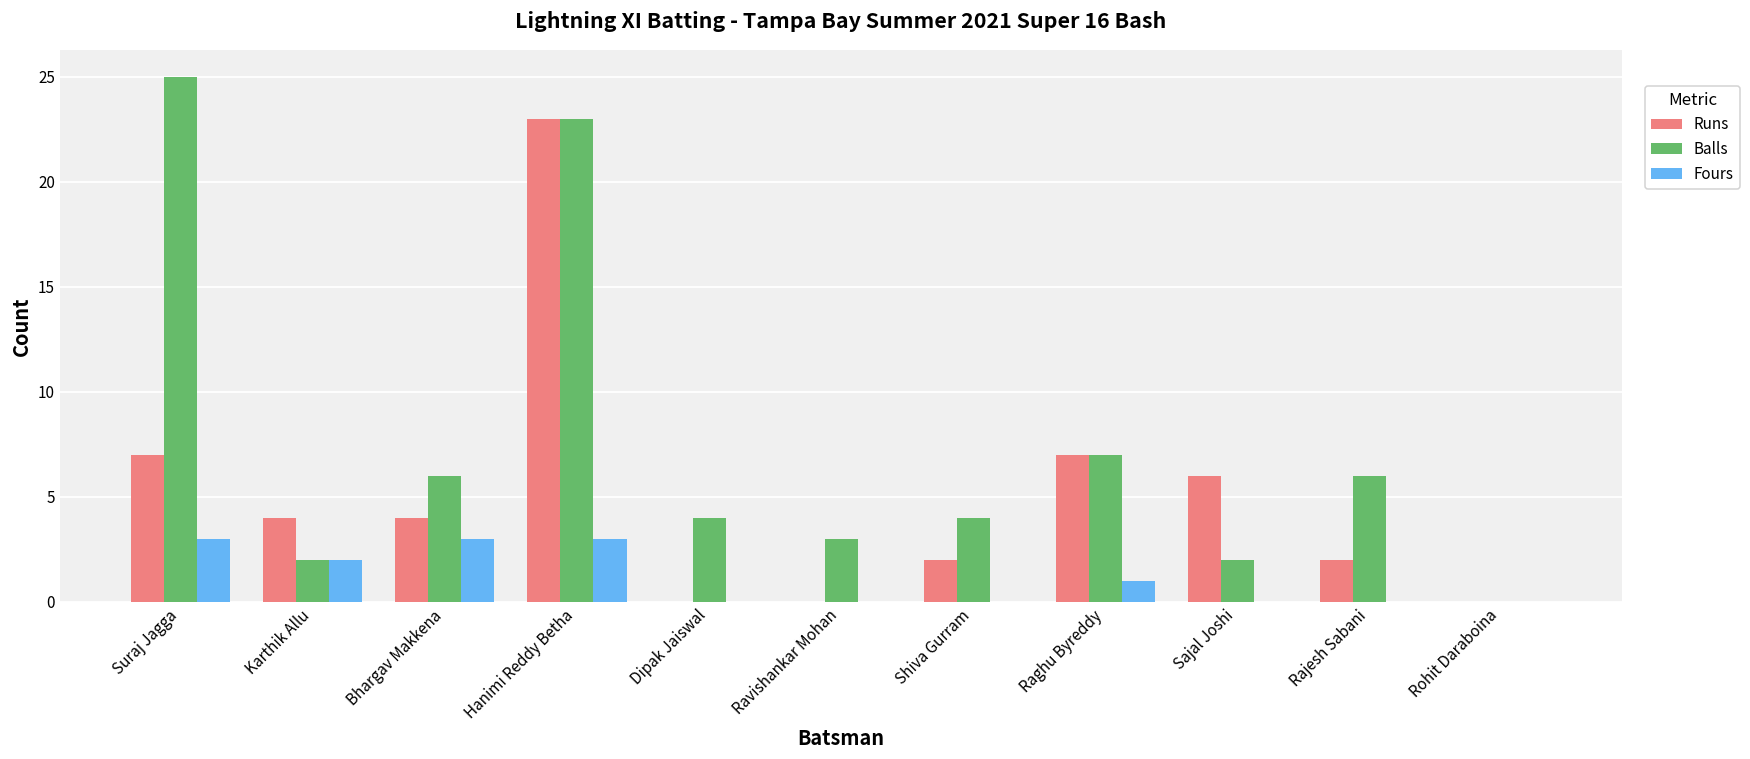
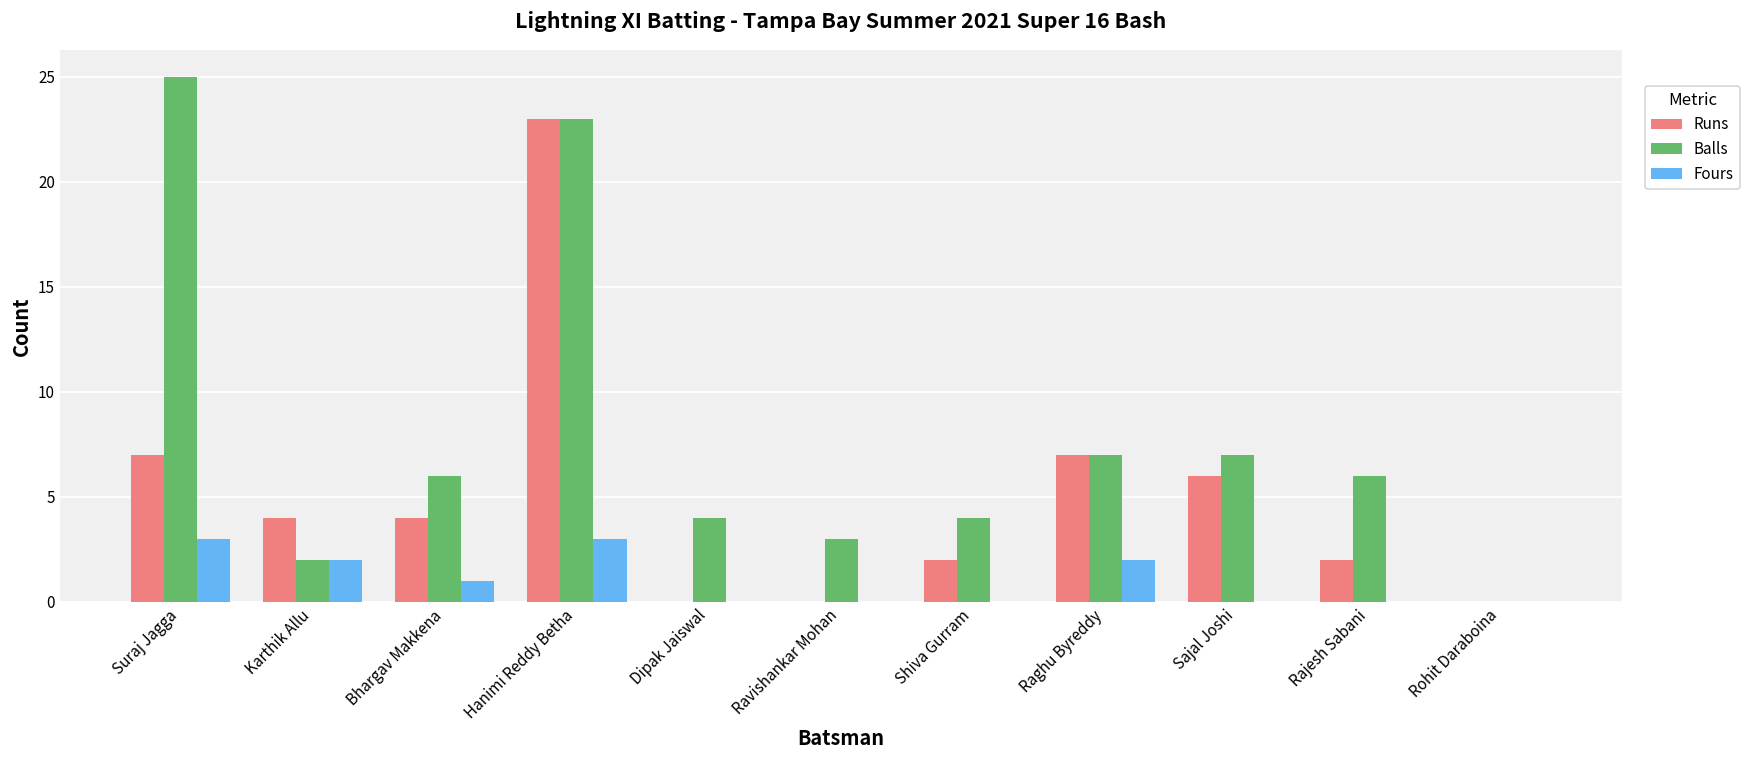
  {
    "Runs": {
      "Suraj Jagga": 7,
      "Karthik Allu": 4,
      "Bhargav Makkena": 4,
      "Hanimi Reddy Betha": 23,
      "Dipak Jaiswal": 0,
      "Ravishankar Mohan": 0,
      "Shiva Gurram": 2,
      "Raghu Byreddy": 7,
      "Sajal Joshi": 6,
      "Rajesh Sabani": 2,
      "Rohit Daraboina": 0
    },
    "Balls": {
      "Suraj Jagga": 25,
      "Karthik Allu": 2,
      "Bhargav Makkena": 6,
      "Hanimi Reddy Betha": 23,
      "Dipak Jaiswal": 4,
      "Ravishankar Mohan": 3,
      "Shiva Gurram": 4,
      "Raghu Byreddy": 7,
-     "Sajal Joshi": 2,
+     "Sajal Joshi": 7,
      "Rajesh Sabani": 6,
      "Rohit Daraboina": 0
    },
    "Fours": {
      "Suraj Jagga": 3,
      "Karthik Allu": 2,
-     "Bhargav Makkena": 3,
+     "Bhargav Makkena": 1,
      "Hanimi Reddy Betha": 3,
      "Dipak Jaiswal": 0,
      "Ravishankar Mohan": 0,
      "Shiva Gurram": 0,
-     "Raghu Byreddy": 1,
+     "Raghu Byreddy": 2,
      "Sajal Joshi": 0,
      "Rajesh Sabani": 0,
      "Rohit Daraboina": 0
    }
  }
